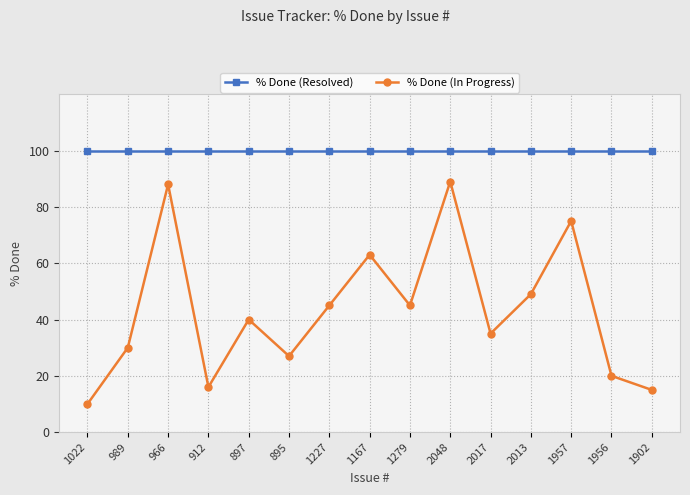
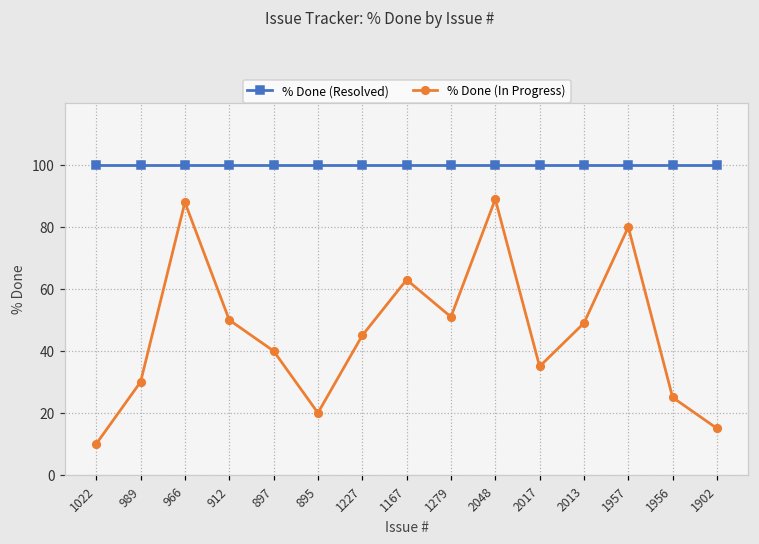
  {
    "% Done (Resolved)": {
      "1022": 100,
      "989": 100,
      "966": 100,
      "912": 100,
      "897": 100,
      "895": 100,
      "1227": 100,
      "1167": 100,
      "1279": 100,
      "2048": 100,
      "2017": 100,
      "2013": 100,
      "1957": 100,
      "1956": 100,
      "1902": 100
    },
    "% Done (In Progress)": {
      "1022": 10,
      "989": 30,
      "966": 88,
-     "912": 16,
+     "912": 50,
      "897": 40,
-     "895": 27,
+     "895": 20,
      "1227": 45,
      "1167": 63,
-     "1279": 45,
+     "1279": 51,
      "2048": 89,
      "2017": 35,
      "2013": 49,
-     "1957": 75,
-     "1956": 20,
+     "1957": 80,
+     "1956": 25,
      "1902": 15
    }
  }
